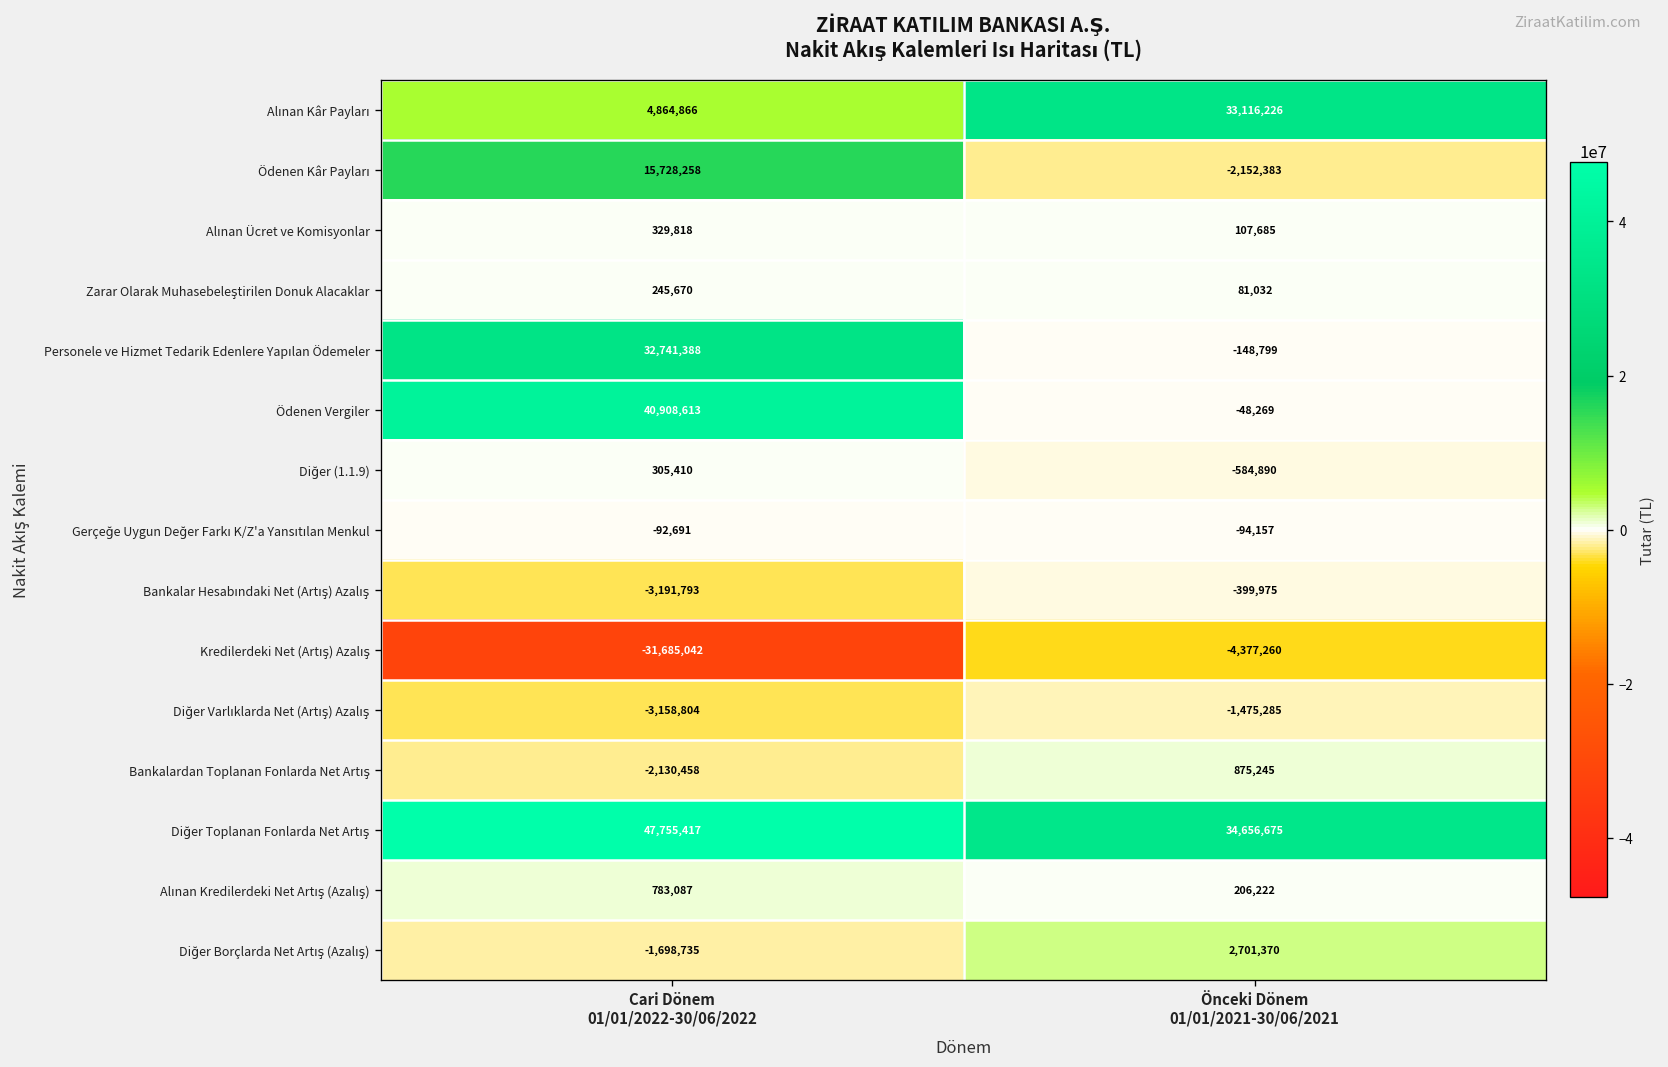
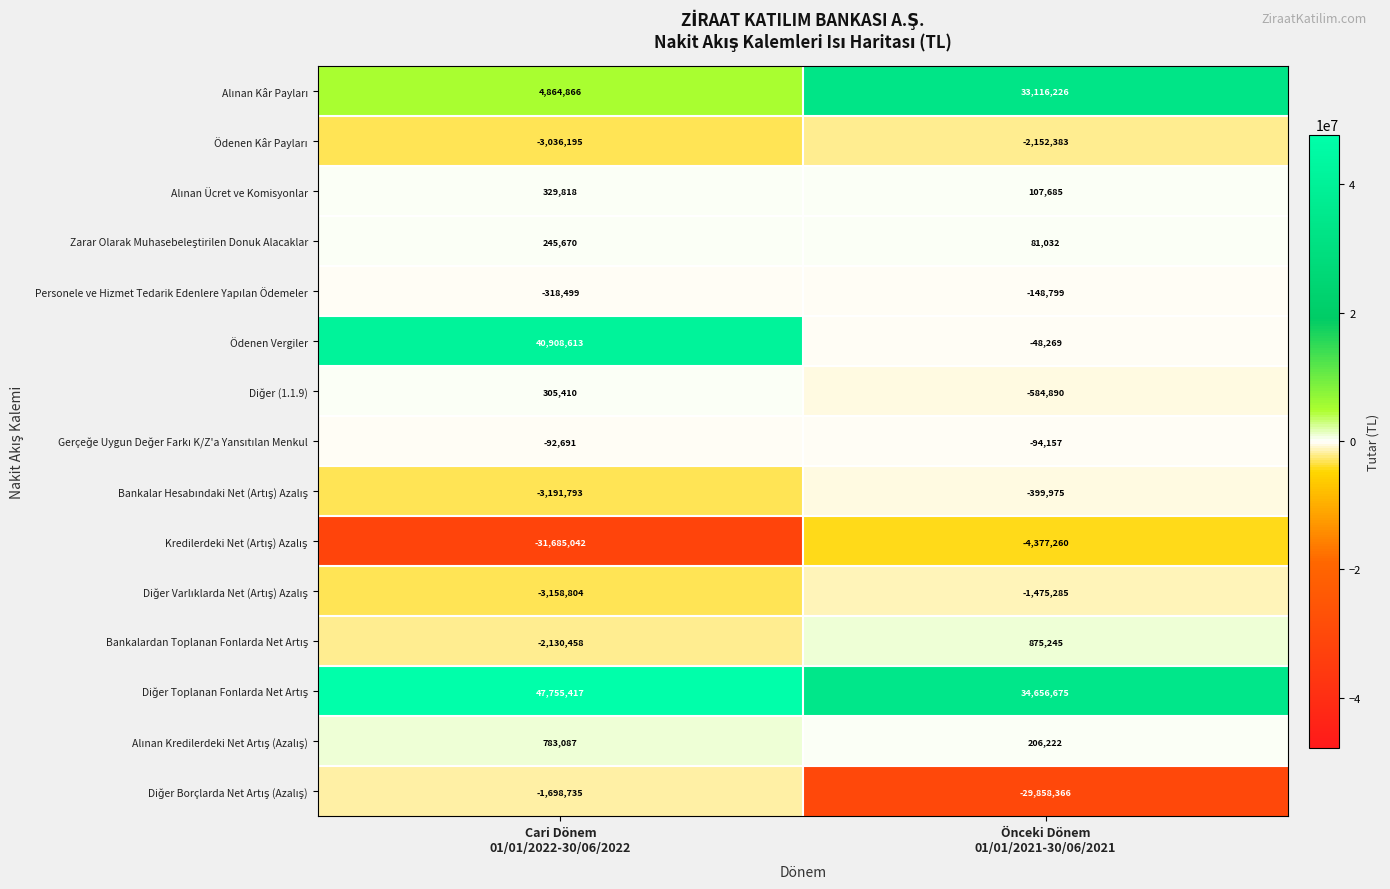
  {
    "Alınan Kâr Payları": {
      "Cari Dönem 01/01/2022-30/06/2022": "4,864,866",
      "Önceki Dönem 01/01/2021-30/06/2021": "33,116,226"
    },
    "Ödenen Kâr Payları": {
-     "Cari Dönem 01/01/2022-30/06/2022": "15,728,258",
+     "Cari Dönem 01/01/2022-30/06/2022": "-3,036,195",
      "Önceki Dönem 01/01/2021-30/06/2021": "-2,152,383"
    },
    "Alınan Ücret ve Komisyonlar": {
      "Cari Dönem 01/01/2022-30/06/2022": "329,818",
      "Önceki Dönem 01/01/2021-30/06/2021": "107,685"
    },
    "Zarar Olarak Muhasebeleştirilen Donuk Alacaklar": {
      "Cari Dönem 01/01/2022-30/06/2022": "245,670",
      "Önceki Dönem 01/01/2021-30/06/2021": "81,032"
    },
    "Personele ve Hizmet Tedarik Edenlere Yapılan Ödemeler": {
-     "Cari Dönem 01/01/2022-30/06/2022": "32,741,388",
+     "Cari Dönem 01/01/2022-30/06/2022": "-318,499",
      "Önceki Dönem 01/01/2021-30/06/2021": "-148,799"
    },
    "Ödenen Vergiler": {
      "Cari Dönem 01/01/2022-30/06/2022": "40,908,613",
      "Önceki Dönem 01/01/2021-30/06/2021": "-48,269"
    },
    "Diğer (1.1.9)": {
      "Cari Dönem 01/01/2022-30/06/2022": "305,410",
      "Önceki Dönem 01/01/2021-30/06/2021": "-584,890"
    },
    "Gerçeğe Uygun Değer Farkı K/Z'a Yansıtılan Menkul": {
      "Cari Dönem 01/01/2022-30/06/2022": "-92,691",
      "Önceki Dönem 01/01/2021-30/06/2021": "-94,157"
    },
    "Bankalar Hesabındaki Net (Artış) Azalış": {
      "Cari Dönem 01/01/2022-30/06/2022": "-3,191,793",
      "Önceki Dönem 01/01/2021-30/06/2021": "-399,975"
    },
    "Kredilerdeki Net (Artış) Azalış": {
      "Cari Dönem 01/01/2022-30/06/2022": "-31,685,042",
      "Önceki Dönem 01/01/2021-30/06/2021": "-4,377,260"
    },
    "Diğer Varlıklarda Net (Artış) Azalış": {
      "Cari Dönem 01/01/2022-30/06/2022": "-3,158,804",
      "Önceki Dönem 01/01/2021-30/06/2021": "-1,475,285"
    },
    "Bankalardan Toplanan Fonlarda Net Artış": {
      "Cari Dönem 01/01/2022-30/06/2022": "-2,130,458",
      "Önceki Dönem 01/01/2021-30/06/2021": "875,245"
    },
    "Diğer Toplanan Fonlarda Net Artış": {
      "Cari Dönem 01/01/2022-30/06/2022": "47,755,417",
      "Önceki Dönem 01/01/2021-30/06/2021": "34,656,675"
    },
    "Alınan Kredilerdeki Net Artış (Azalış)": {
      "Cari Dönem 01/01/2022-30/06/2022": "783,087",
      "Önceki Dönem 01/01/2021-30/06/2021": "206,222"
    },
    "Diğer Borçlarda Net Artış (Azalış)": {
      "Cari Dönem 01/01/2022-30/06/2022": "-1,698,735",
-     "Önceki Dönem 01/01/2021-30/06/2021": "2,701,370"
+     "Önceki Dönem 01/01/2021-30/06/2021": "-29,858,366"
    }
  }
